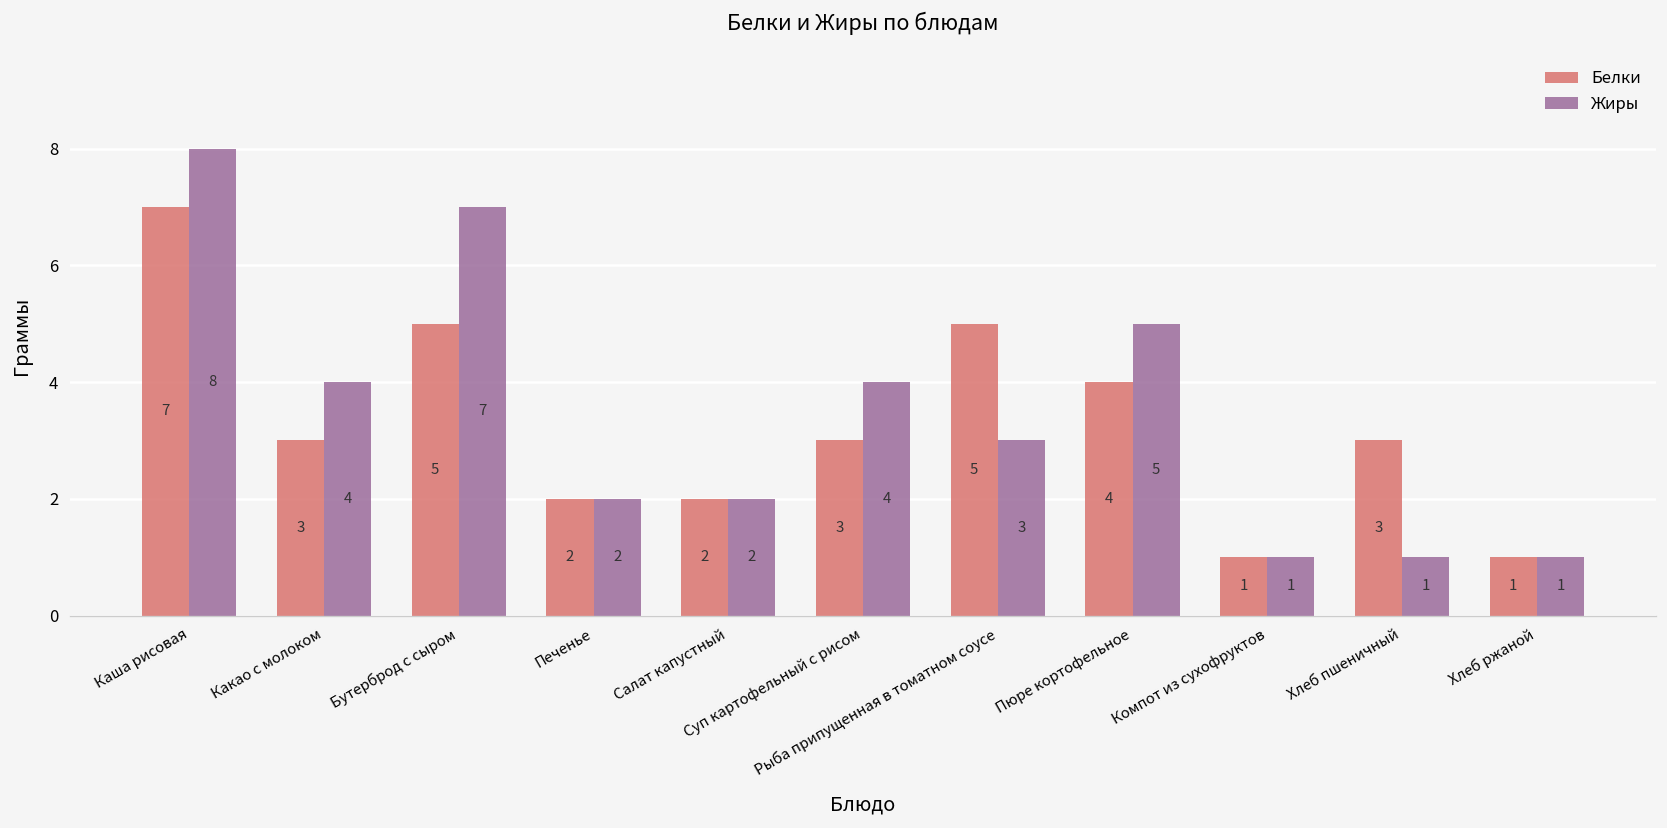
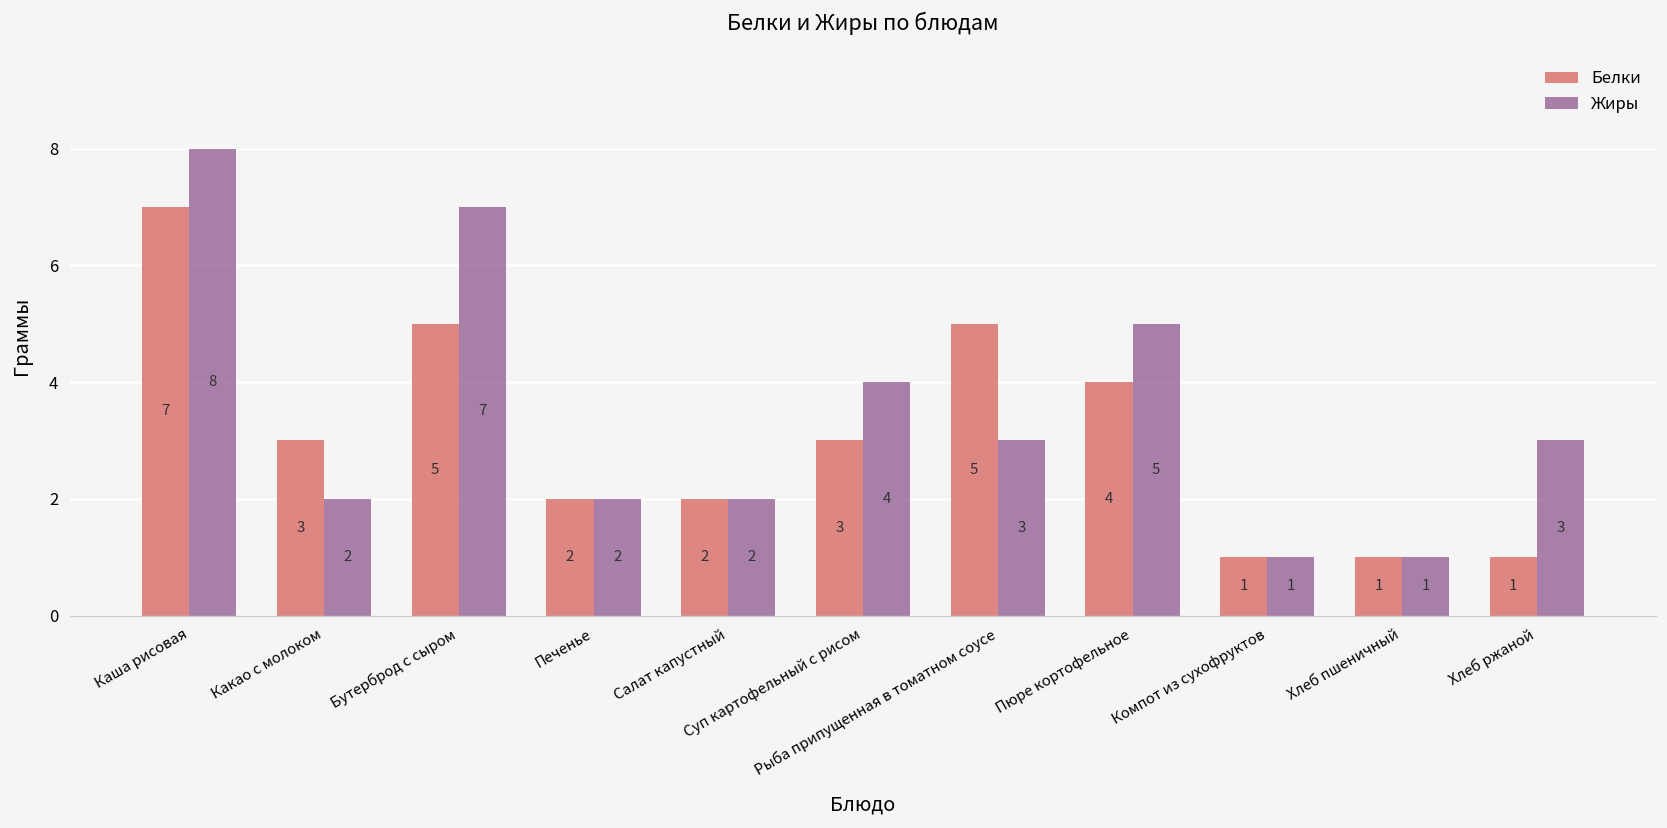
  {
    "Белки": {
      "Каша рисовая": 7,
      "Какао с молоком": 3,
      "Бутерброд с сыром": 5,
      "Печенье": 2,
      "Салат капустный": 2,
      "Суп картофельный с рисом": 3,
      "Рыба припущенная в томатном соусе": 5,
      "Пюре кортофельное": 4,
      "Компот из сухофруктов": 1,
-     "Хлеб пшеничный": 3,
+     "Хлеб пшеничный": 1,
      "Хлеб ржаной": 1
    },
    "Жиры": {
      "Каша рисовая": 8,
-     "Какао с молоком": 4,
+     "Какао с молоком": 2,
      "Бутерброд с сыром": 7,
      "Печенье": 2,
      "Салат капустный": 2,
      "Суп картофельный с рисом": 4,
      "Рыба припущенная в томатном соусе": 3,
      "Пюре кортофельное": 5,
      "Компот из сухофруктов": 1,
      "Хлеб пшеничный": 1,
-     "Хлеб ржаной": 1
+     "Хлеб ржаной": 3
    }
  }
